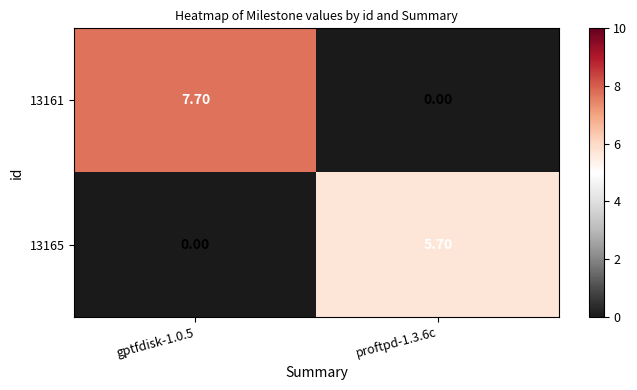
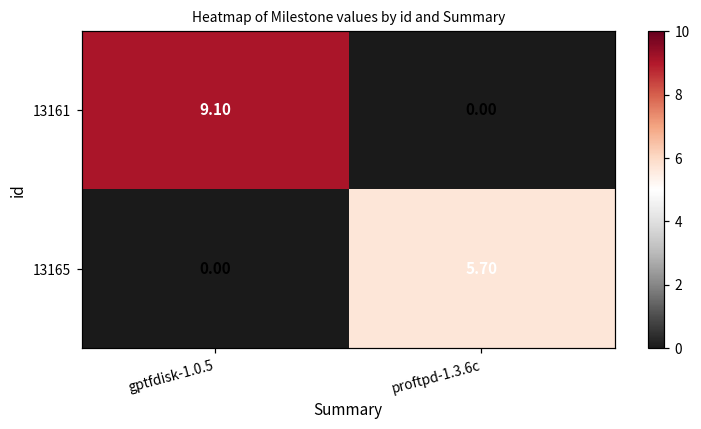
  {
    "13161": {
-     "gptfdisk-1.0.5": 7.70
+     "gptfdisk-1.0.5": 9.10
    }
  }
